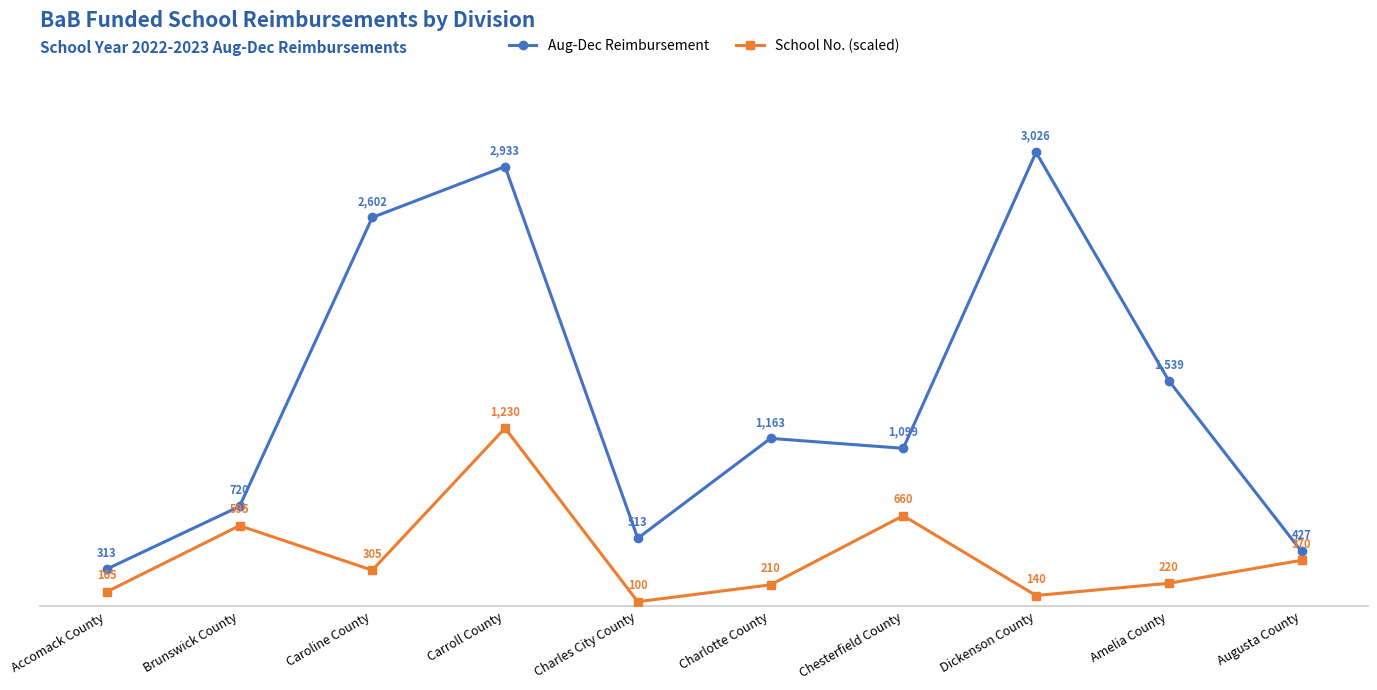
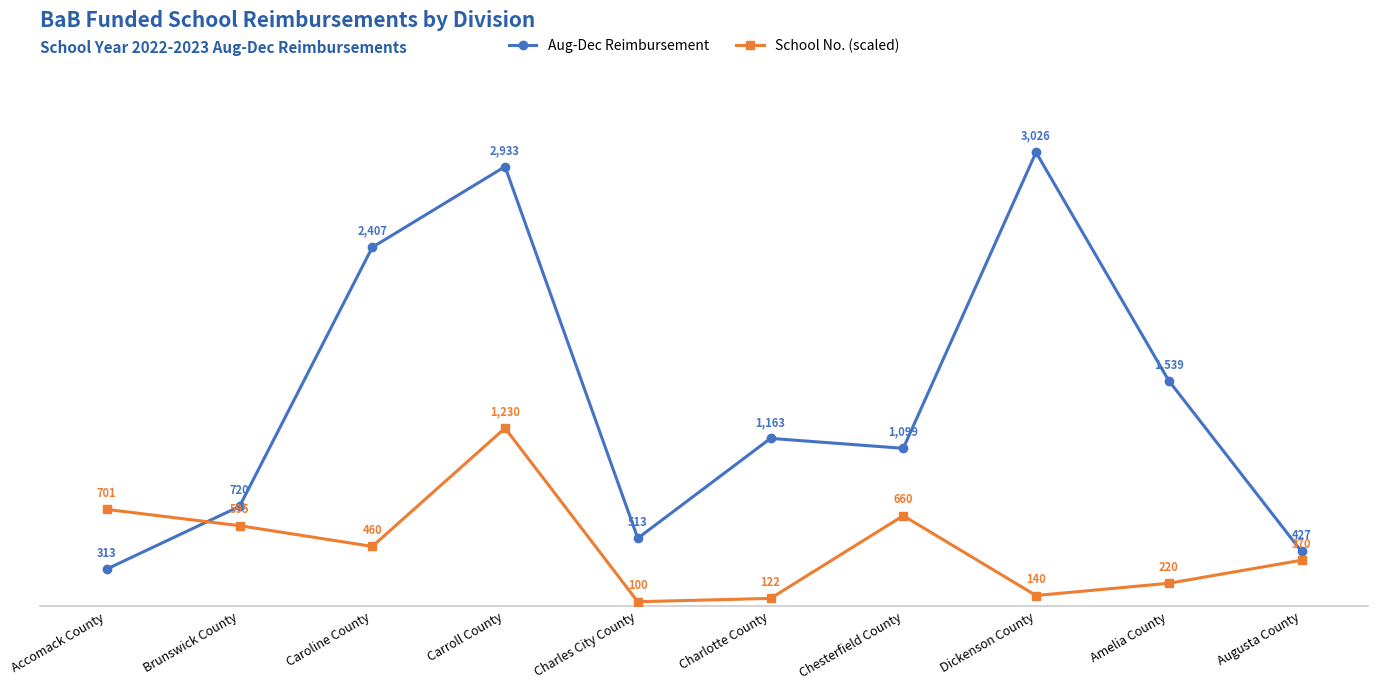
  {
    "Aug-Dec Reimbursement": {
      "Accomack County": "313",
      "Brunswick County": "720",
-     "Caroline County": "2,602",
+     "Caroline County": "2,407",
      "Carroll County": "2,933",
      "Charles City County": "513",
      "Charlotte County": "1,163",
      "Chesterfield County": "1,099",
      "Dickenson County": "3,026",
      "Amelia County": "1,539"
    },
    "School No. (scaled)": {
-     "Accomack County": "165",
-     "Caroline County": "305",
+     "Accomack County": "701",
+     "Caroline County": "460",
      "Carroll County": "1,230",
      "Charles City County": "100",
-     "Charlotte County": "210",
+     "Charlotte County": "122",
      "Chesterfield County": "660",
      "Dickenson County": "140",
      "Amelia County": "220"
    }
  }
